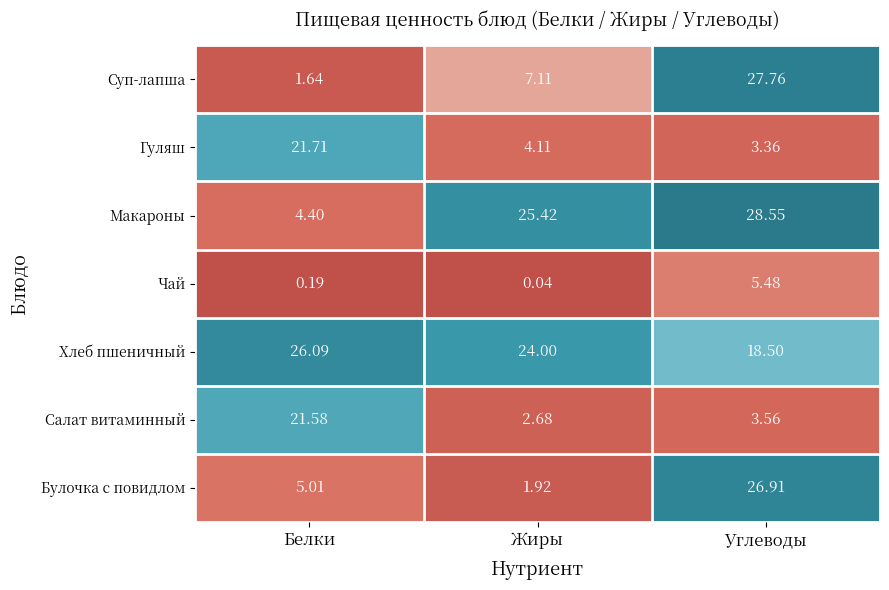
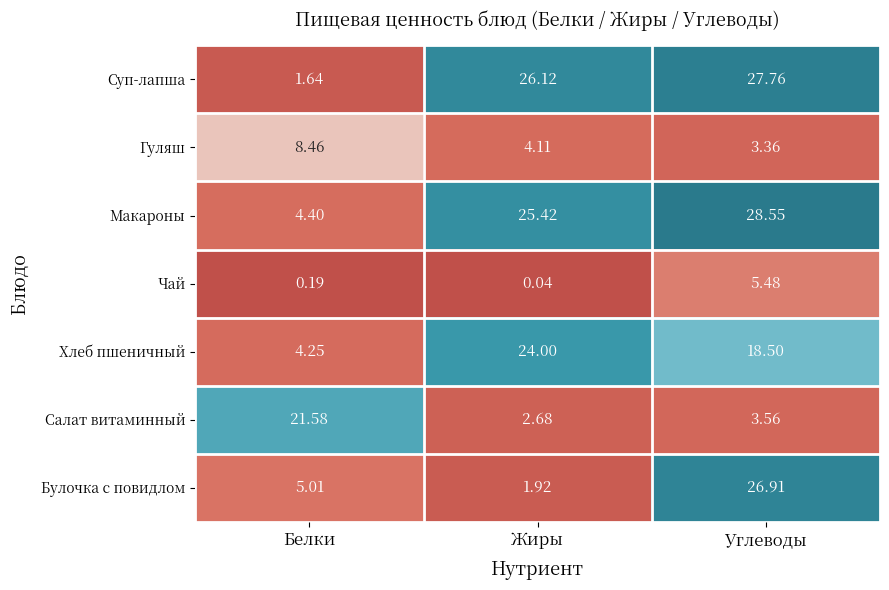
  {
    "Суп-лапша": {
      "Белки": 1.64,
-     "Жиры": 7.11,
+     "Жиры": 26.12,
      "Углеводы": 27.76
    },
    "Гуляш": {
-     "Белки": 21.71,
+     "Белки": 8.46,
      "Жиры": 4.11,
      "Углеводы": 3.36
    },
    "Макароны": {
      "Белки": 4.40,
      "Жиры": 25.42,
      "Углеводы": 28.55
    },
    "Чай": {
      "Белки": 0.19,
      "Жиры": 0.04,
      "Углеводы": 5.48
    },
    "Хлеб пшеничный": {
-     "Белки": 26.09,
+     "Белки": 4.25,
      "Жиры": 24.00,
      "Углеводы": 18.50
    },
    "Салат витаминный": {
      "Белки": 21.58,
      "Жиры": 2.68,
      "Углеводы": 3.56
    },
    "Булочка с повидлом": {
      "Белки": 5.01,
      "Жиры": 1.92,
      "Углеводы": 26.91
    }
  }
